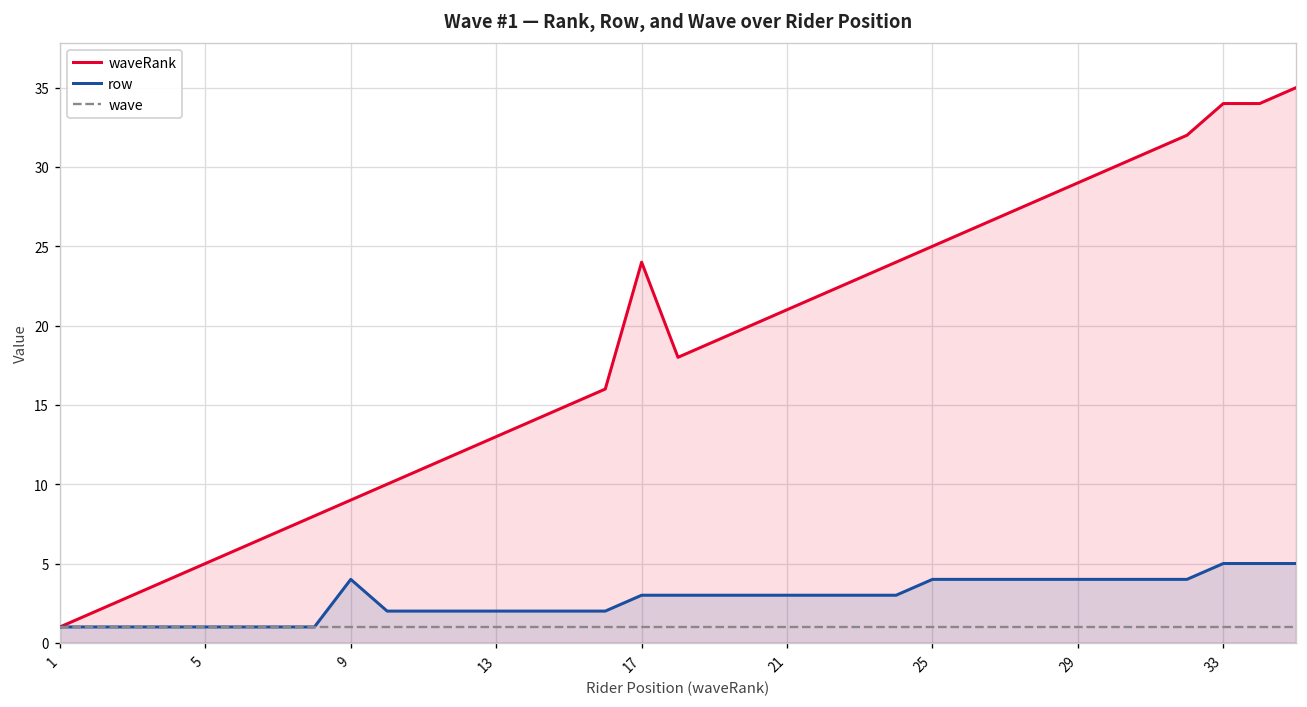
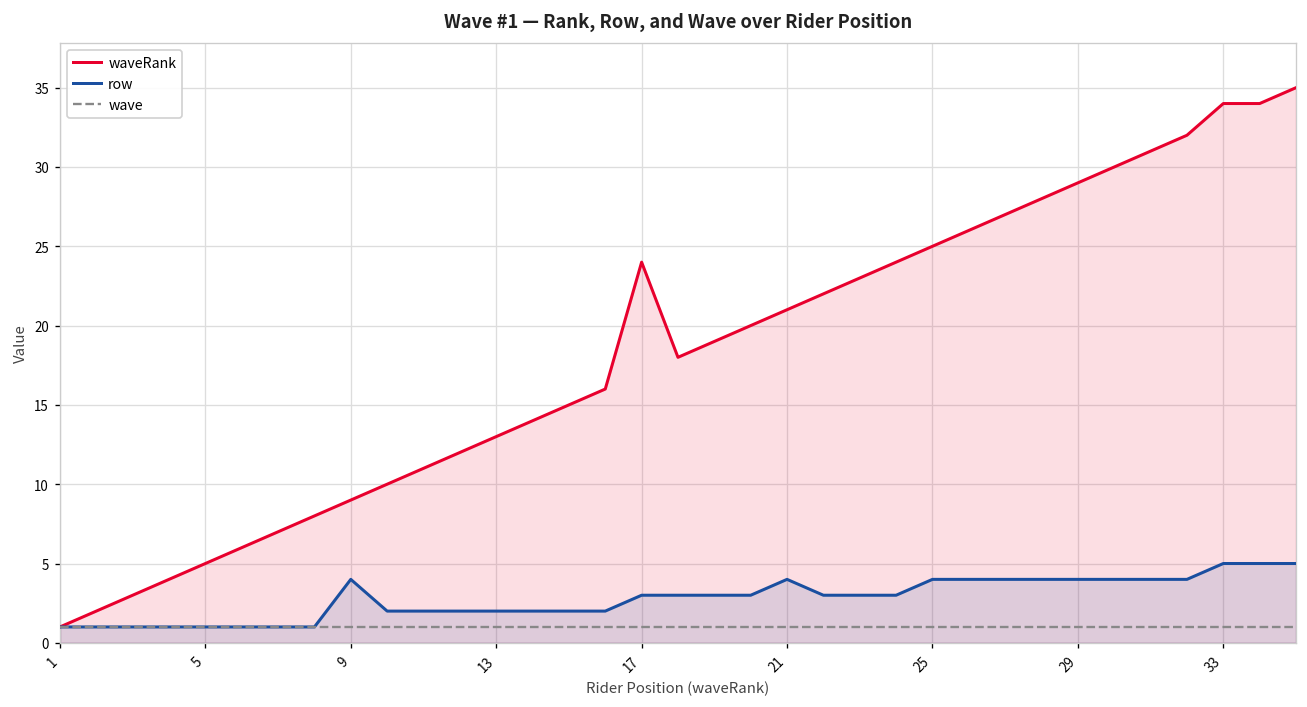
  {
    "waveRank": {
      "5": 5,
      "9": 9,
      "13": 13,
      "17": 24,
      "21": 21,
      "25": 25,
      "29": 29,
      "33": 34
    },
    "row": {
      "9": 4,
      "13": 2,
      "17": 3,
-     "21": 3,
+     "21": 4,
      "25": 4,
      "29": 4,
      "33": 5
    },
    "wave": {
      "9": 1,
      "13": 1,
      "17": 1,
      "21": 1,
      "25": 1,
      "29": 1,
      "33": 1
    }
  }
